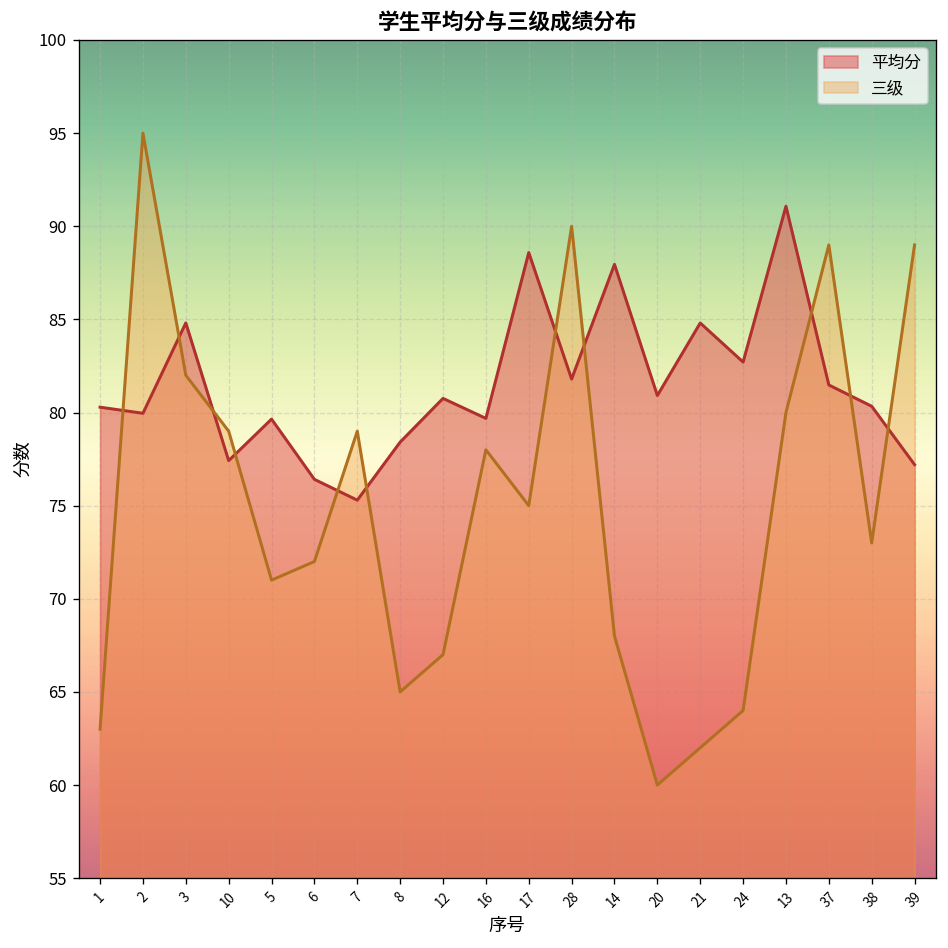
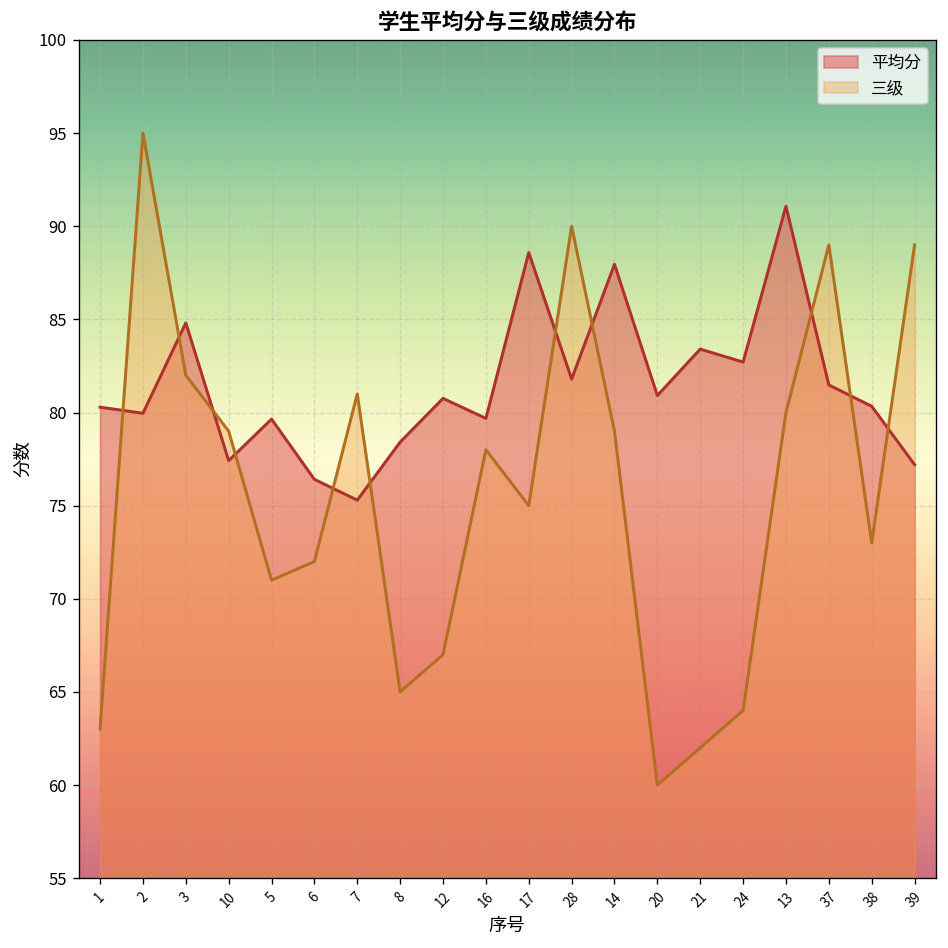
  {
    "平均分": {
      "1": 80.3,
      "2": 80.0,
      "3": 84.8,
      "10": 77.4,
      "5": 79.6,
      "6": 76.4,
      "7": 75.3,
      "8": 78.4,
      "12": 80.8,
      "16": 79.7,
      "17": 88.6,
      "28": 81.8,
      "14": 88.0,
      "20": 80.9,
-     "21": 84.8,
+     "21": 83.4,
      "24": 82.7,
      "13": 91.1,
      "37": 81.5,
      "38": 80.3,
      "39": 77.2
    },
    "三级": {
      "1": 63,
      "2": 95,
      "3": 82,
      "10": 79,
      "5": 71,
      "6": 72,
-     "7": 79,
+     "7": 81,
      "8": 65,
      "12": 67,
      "16": 78,
      "17": 75,
      "28": 90,
-     "14": 68,
+     "14": 79,
      "20": 60,
      "21": 62,
      "24": 64,
      "13": 80,
      "37": 89,
      "38": 73,
      "39": 89
    }
  }
